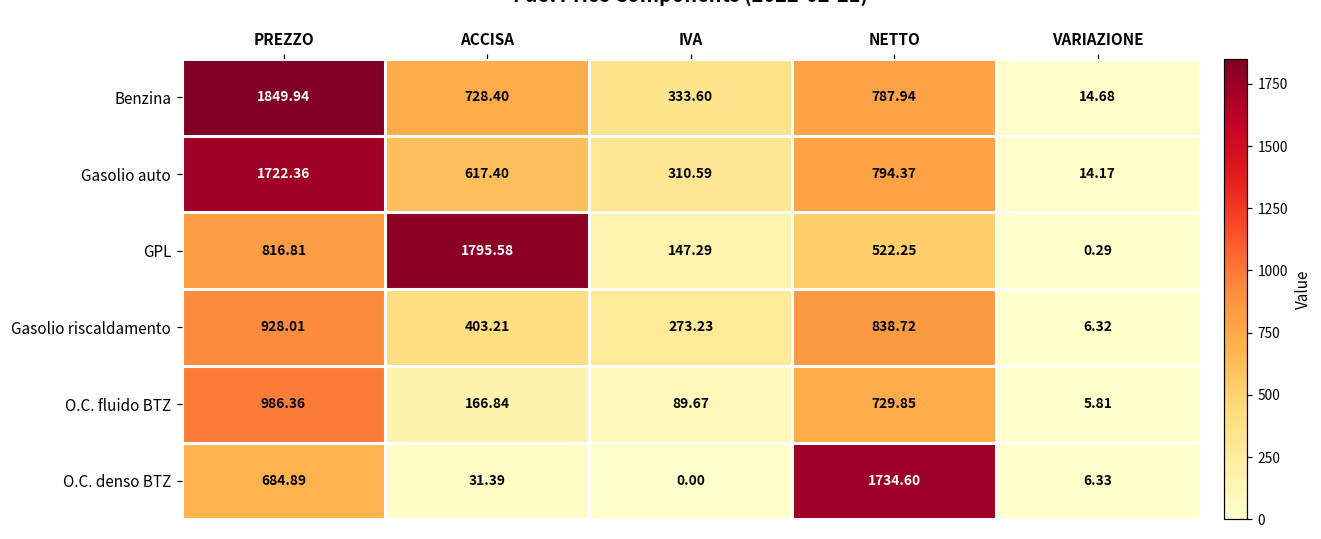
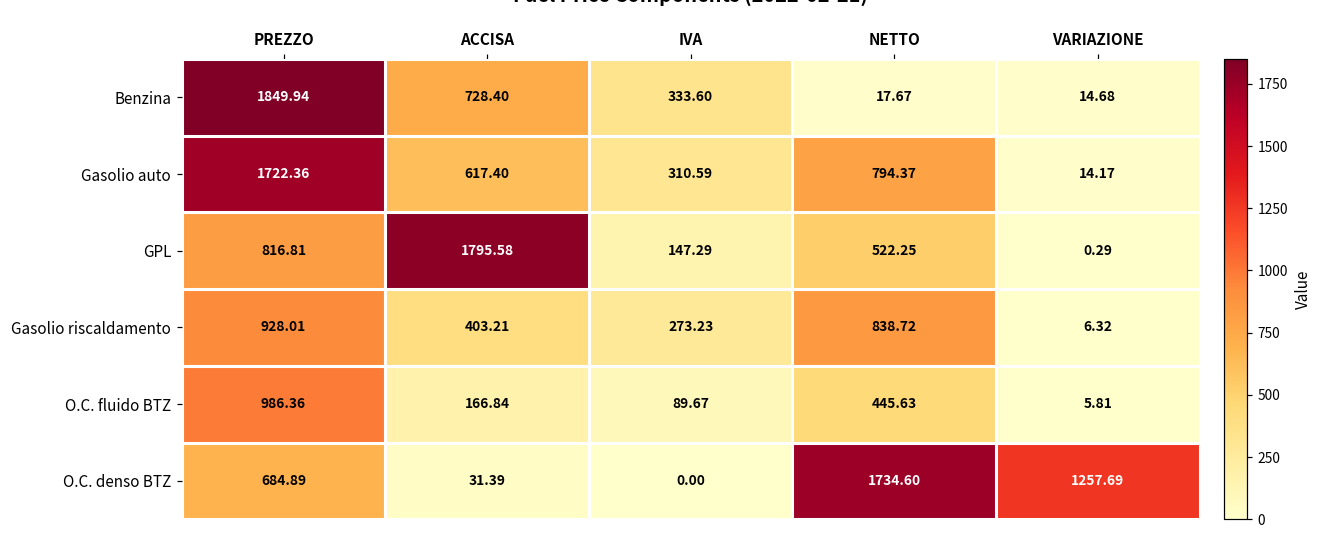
  {
    "Benzina": {
      "PREZZO": 1849.94,
      "ACCISA": 728.40,
      "IVA": 333.60,
-     "NETTO": 787.94,
+     "NETTO": 17.67,
      "VARIAZIONE": 14.68
    },
    "Gasolio auto": {
      "PREZZO": 1722.36,
      "ACCISA": 617.40,
      "IVA": 310.59,
      "NETTO": 794.37,
      "VARIAZIONE": 14.17
    },
    "GPL": {
      "PREZZO": 816.81,
      "ACCISA": 1795.58,
      "IVA": 147.29,
      "NETTO": 522.25,
      "VARIAZIONE": 0.29
    },
    "Gasolio riscaldamento": {
      "PREZZO": 928.01,
      "ACCISA": 403.21,
      "IVA": 273.23,
      "NETTO": 838.72,
      "VARIAZIONE": 6.32
    },
    "O.C. fluido BTZ": {
      "PREZZO": 986.36,
      "ACCISA": 166.84,
      "IVA": 89.67,
-     "NETTO": 729.85,
+     "NETTO": 445.63,
      "VARIAZIONE": 5.81
    },
    "O.C. denso BTZ": {
      "PREZZO": 684.89,
      "ACCISA": 31.39,
      "IVA": 0.00,
      "NETTO": 1734.60,
-     "VARIAZIONE": 6.33
+     "VARIAZIONE": 1257.69
    }
  }
